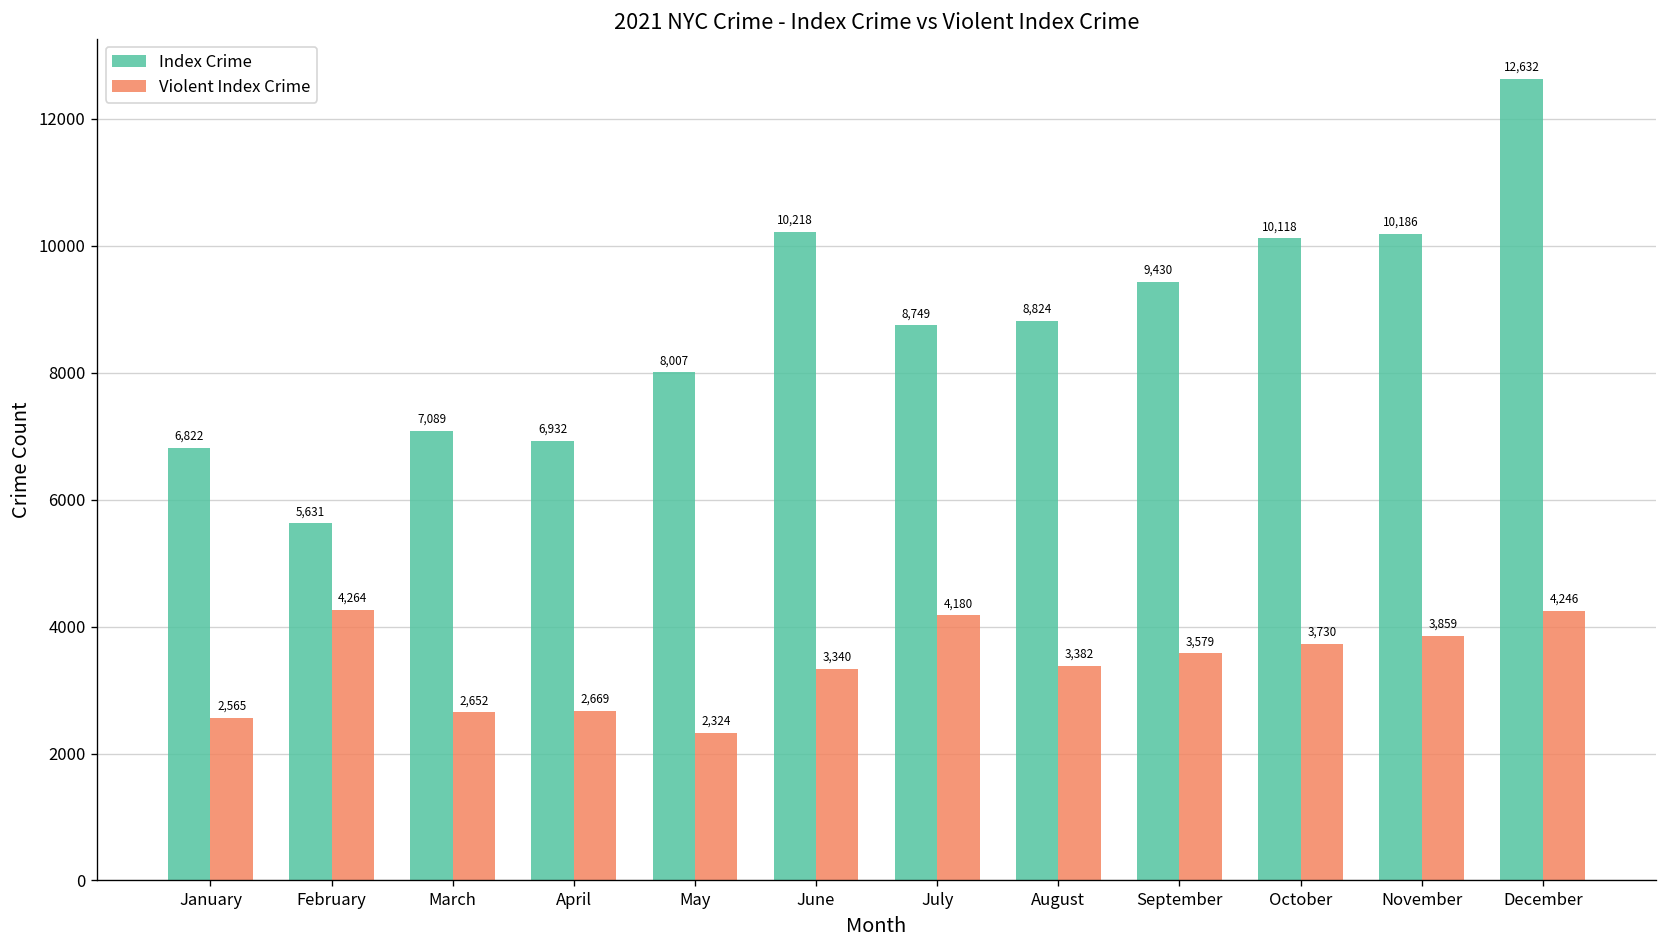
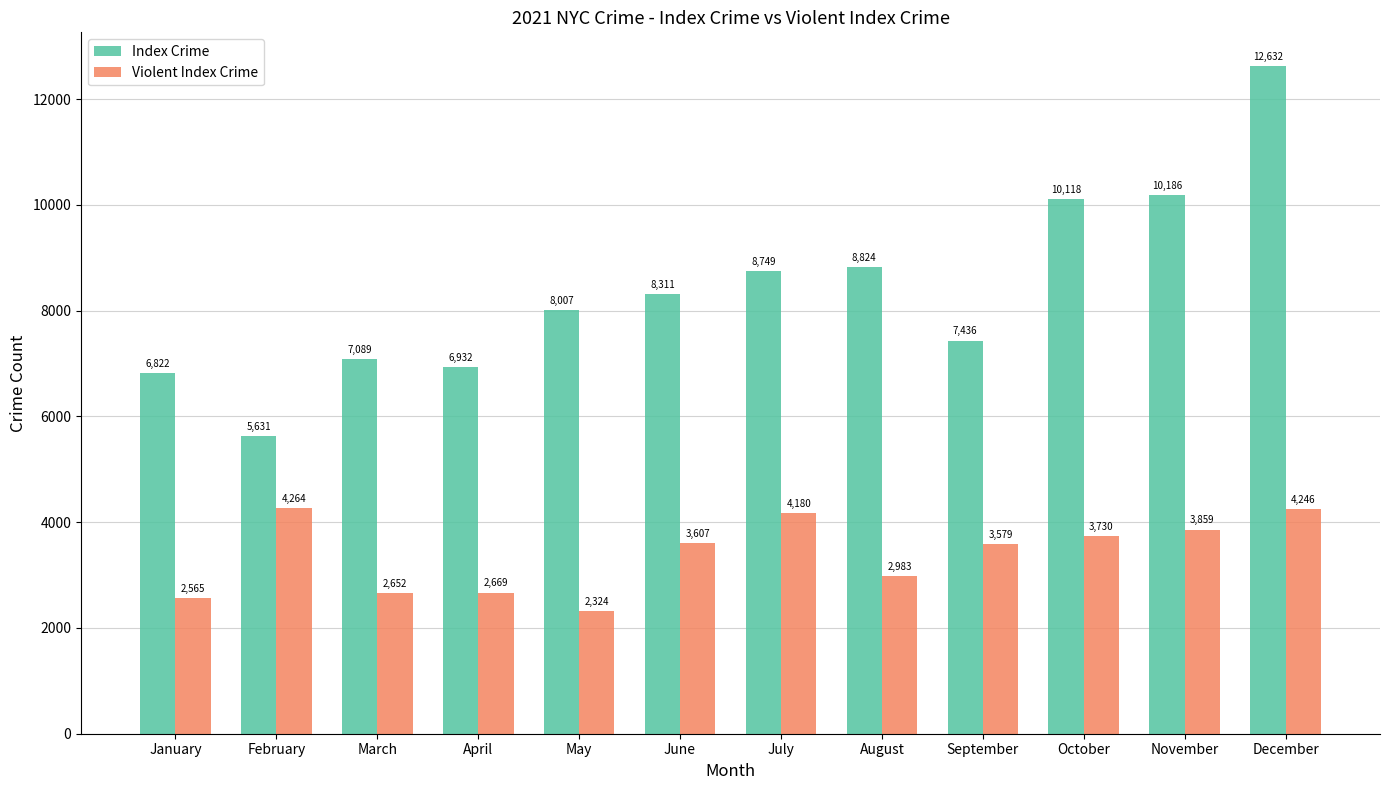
  {
    "Index Crime": {
      "January": "6,822",
      "February": "5,631",
      "March": "7,089",
      "April": "6,932",
      "May": "8,007",
-     "June": "10,218",
+     "June": "8,311",
      "July": "8,749",
      "August": "8,824",
-     "September": "9,430",
+     "September": "7,436",
      "October": "10,118",
      "November": "10,186",
      "December": "12,632"
    },
    "Violent Index Crime": {
      "January": "2,565",
      "February": "4,264",
      "March": "2,652",
      "April": "2,669",
      "May": "2,324",
-     "June": "3,340",
+     "June": "3,607",
      "July": "4,180",
-     "August": "3,382",
+     "August": "2,983",
      "September": "3,579",
      "October": "3,730",
      "November": "3,859",
      "December": "4,246"
    }
  }
